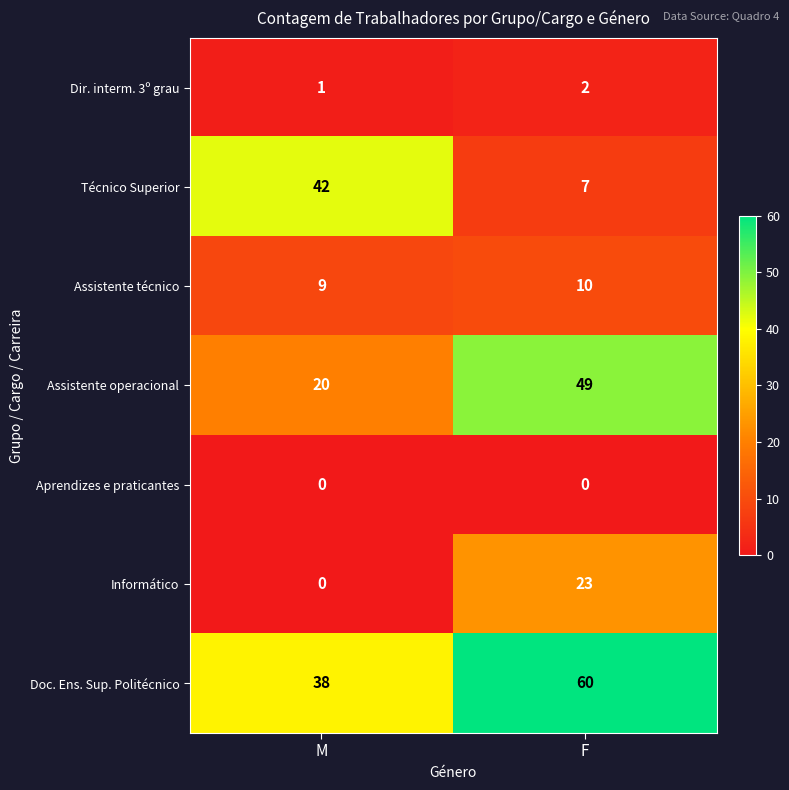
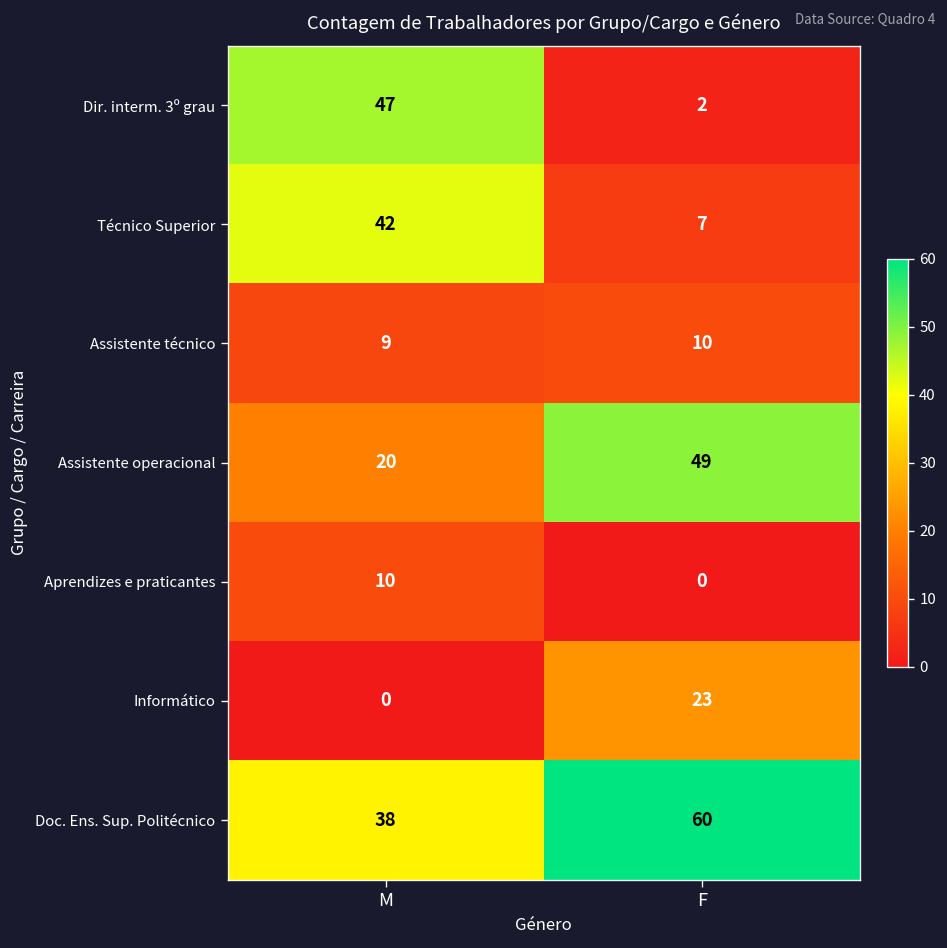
  {
    "Dir. interm. 3º grau": {
-     "M": 1,
+     "M": 47,
      "F": 2
    },
    "Técnico Superior": {
      "M": 42,
      "F": 7
    },
    "Assistente técnico": {
      "M": 9,
      "F": 10
    },
    "Assistente operacional": {
      "M": 20,
      "F": 49
    },
    "Aprendizes e praticantes": {
-     "M": 0,
+     "M": 10,
      "F": 0
    },
    "Informático": {
      "M": 0,
      "F": 23
    },
    "Doc. Ens. Sup. Politécnico": {
      "M": 38,
      "F": 60
    }
  }
